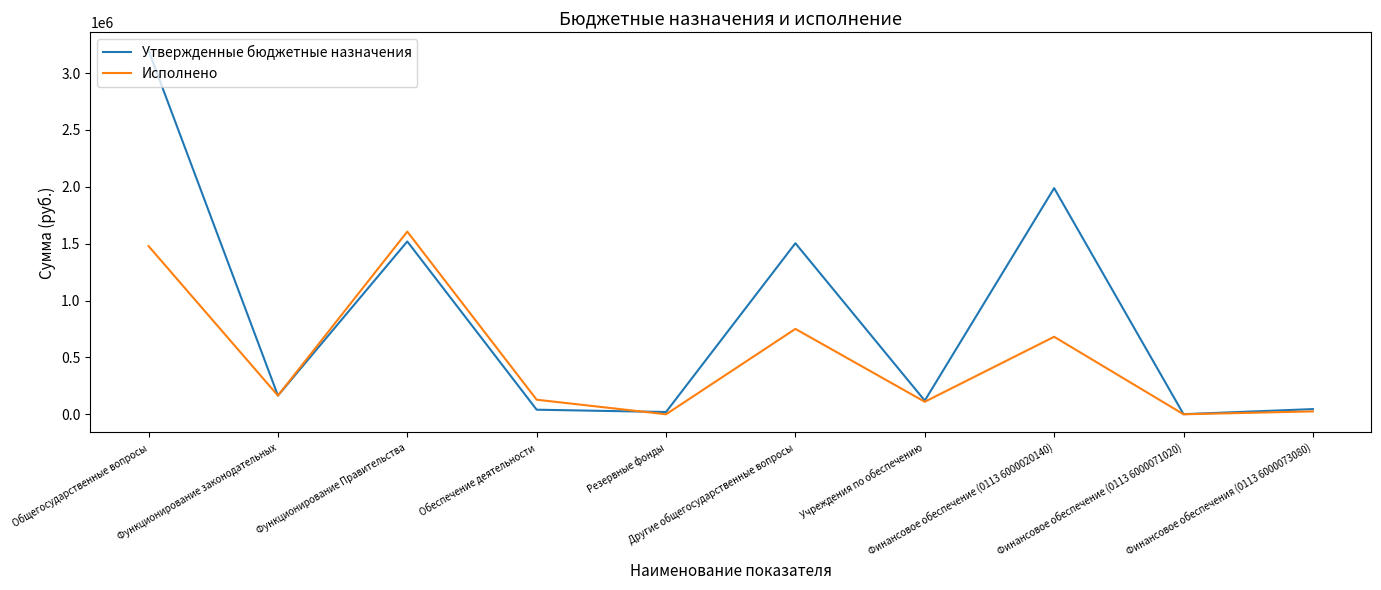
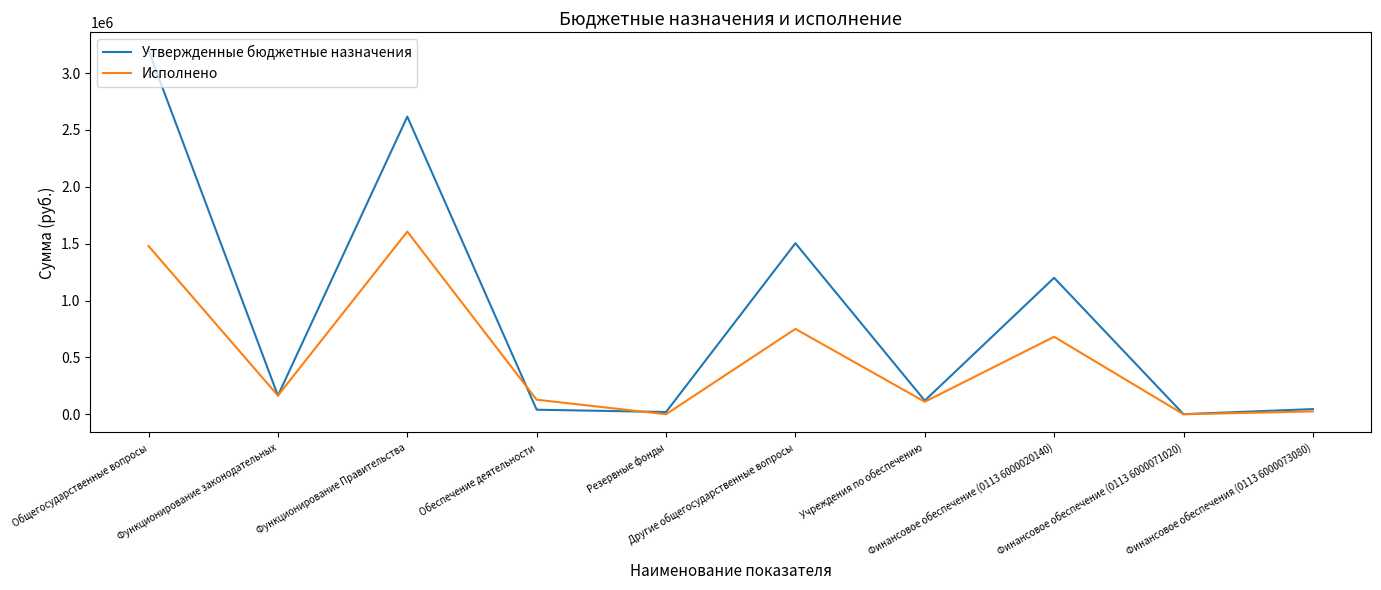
  {
    "Утвержденные бюджетные назначения": {
-     "Функционирование Правительства": 1520000,
+     "Функционирование Правительства": 2620000,
      "Обеспечение деятельности": 40000,
      "Другие общегосударственные вопросы": 1500000,
-     "Финансовое обеспечение (0113 6000020140)": 1990000
+     "Финансовое обеспечение (0113 6000020140)": 1200000
    },
    "Исполнено": {
      "Общегосударственные вопросы": 1480000,
      "Функционирование Правительства": 1610000,
      "Обеспечение деятельности": 130000,
      "Другие общегосударственные вопросы": 750000,
      "Финансовое обеспечение (0113 6000020140)": 680000
    }
  }
